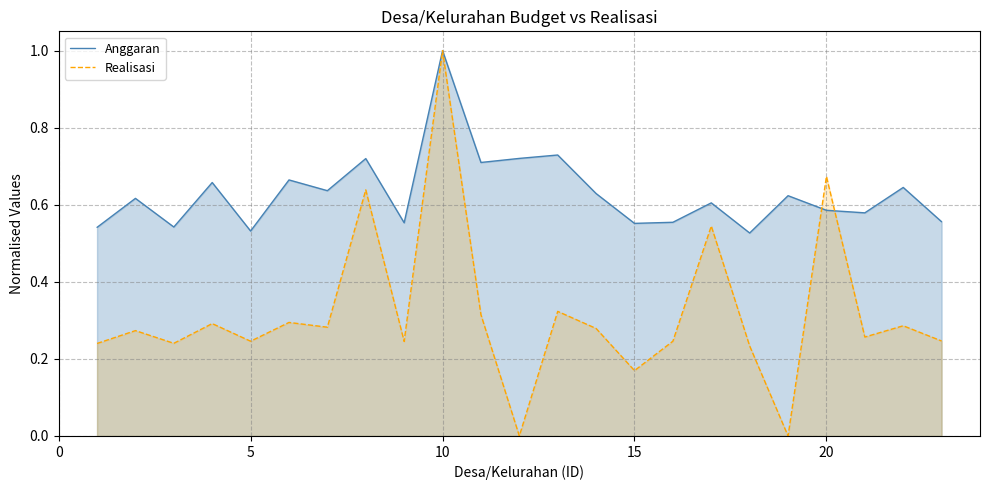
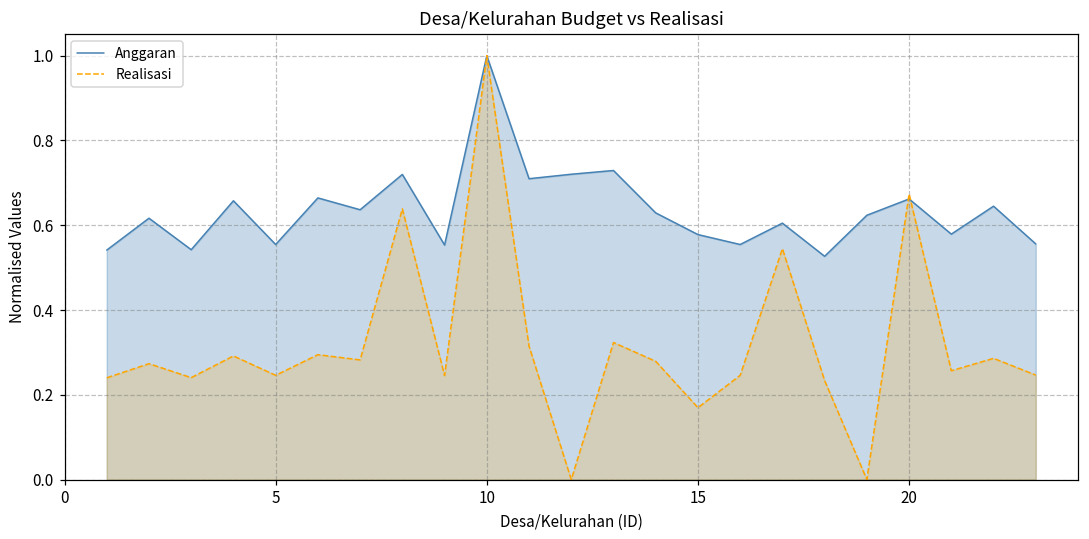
  {
    "Anggaran": {
-     "5": 0.53,
-     "15": 0.55,
-     "20": 0.59
+     "5": 0.55,
+     "15": 0.58,
+     "20": 0.66
    },
    "Realisasi": {
      "5": 0.25,
      "15": 0.17,
      "20": 0.67
    }
  }
